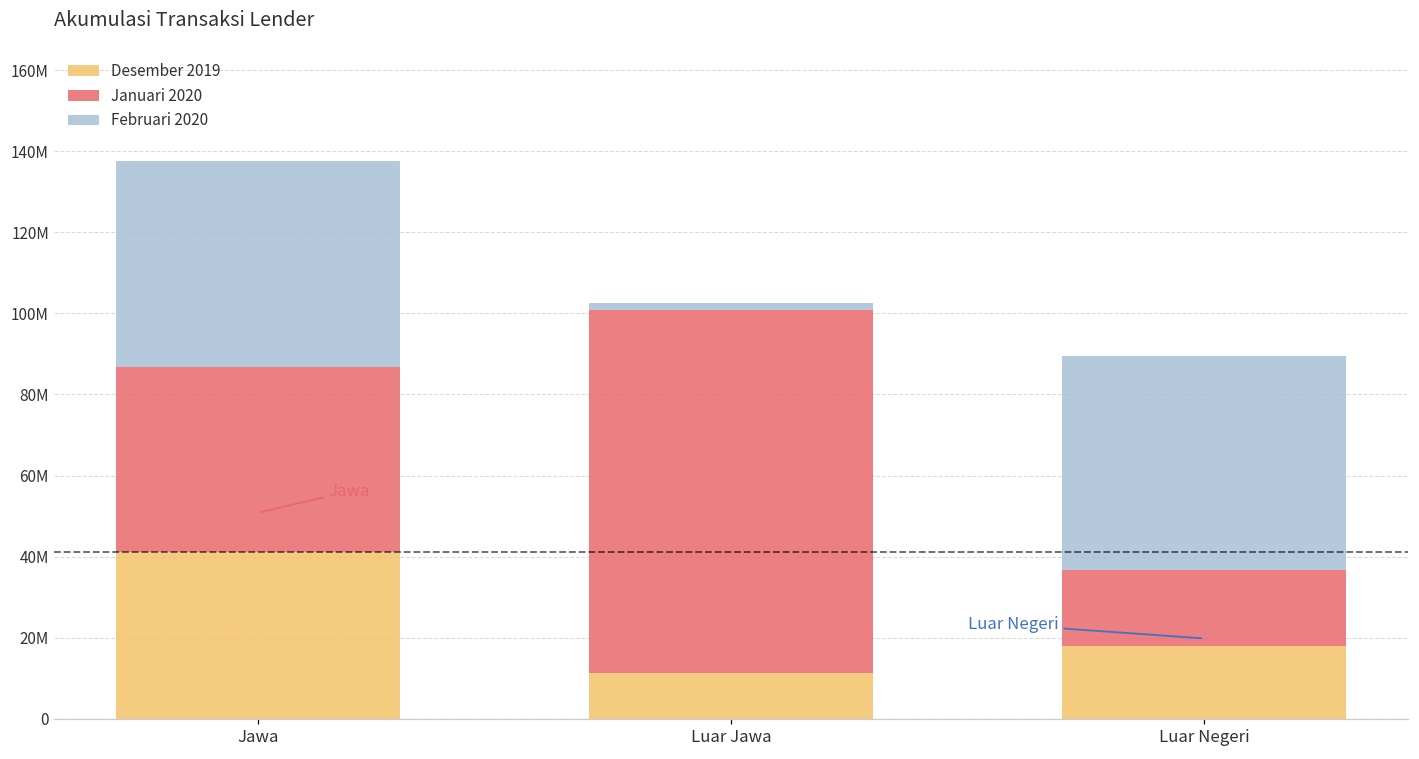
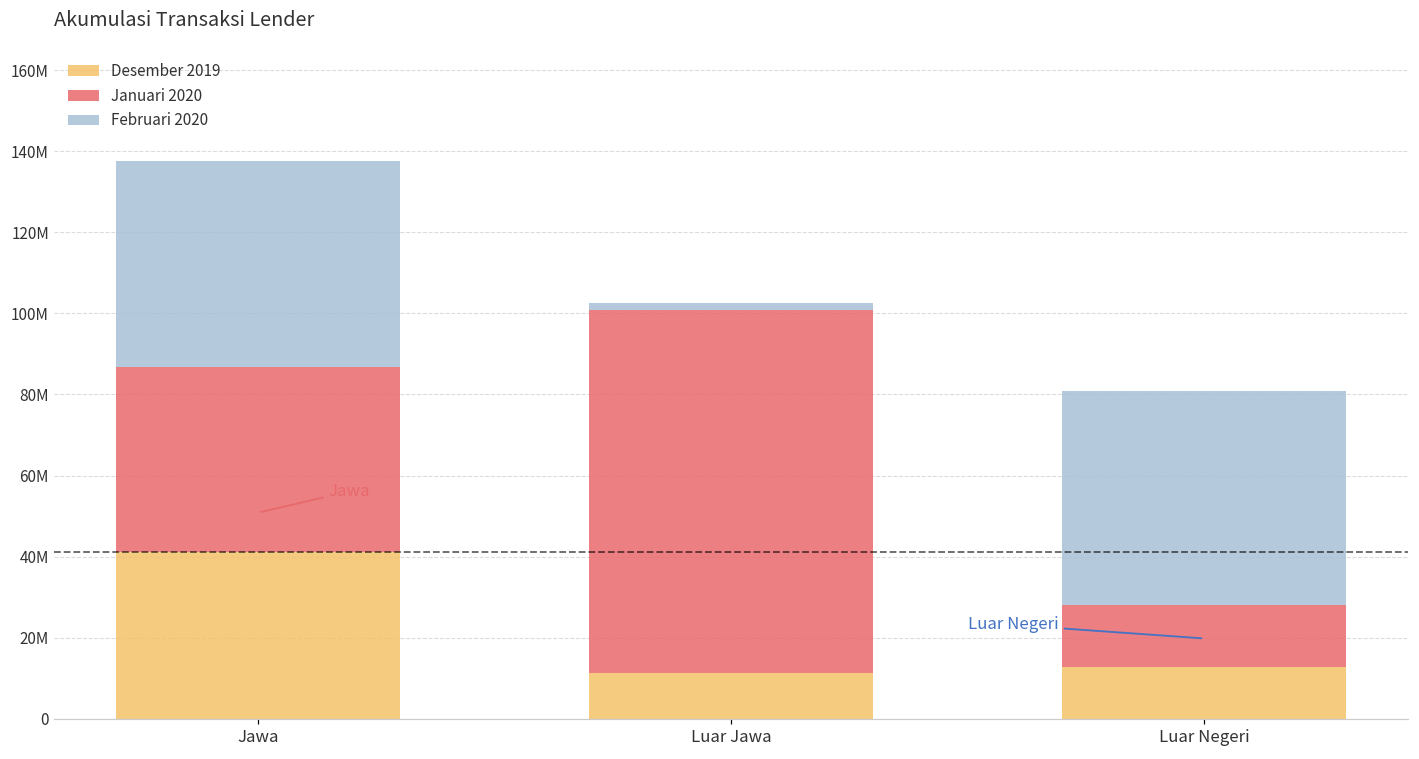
  {
    "Desember 2019": {
      "Jawa": 41000000,
      "Luar Jawa": 11000000,
-     "Luar Negeri": 18000000
+     "Luar Negeri": 13000000
    },
    "Januari 2020": {
      "Jawa": 46000000,
      "Luar Jawa": 90000000,
-     "Luar Negeri": 19000000
+     "Luar Negeri": 15000000
    },
    "Februari 2020": {
      "Jawa": 51000000,
      "Luar Jawa": 2000000,
      "Luar Negeri": 53000000
    }
  }
